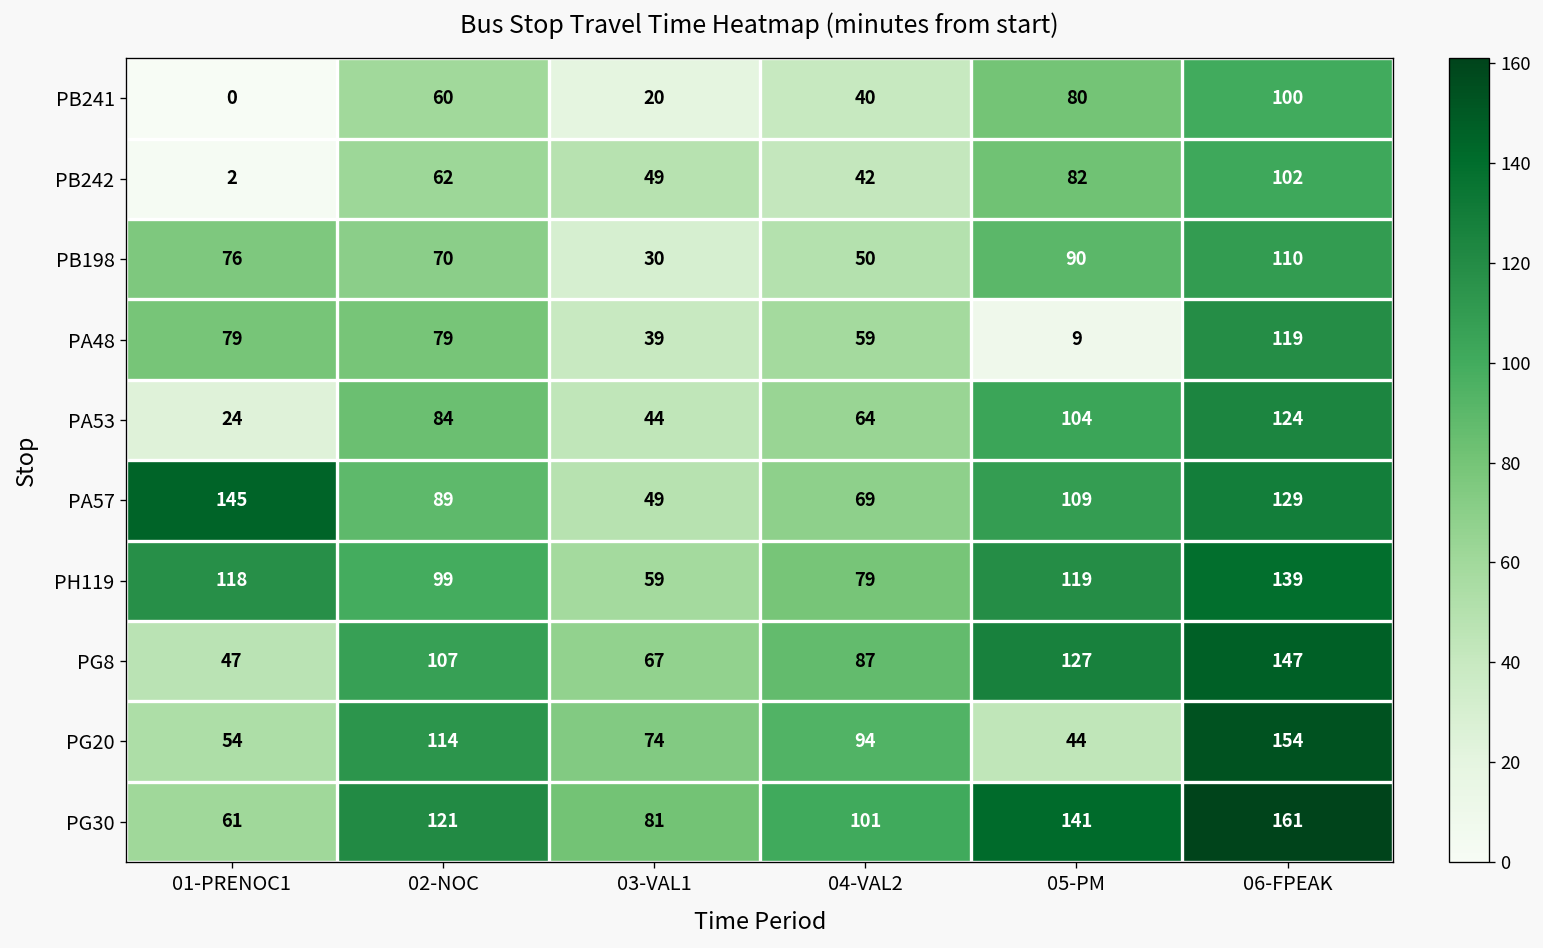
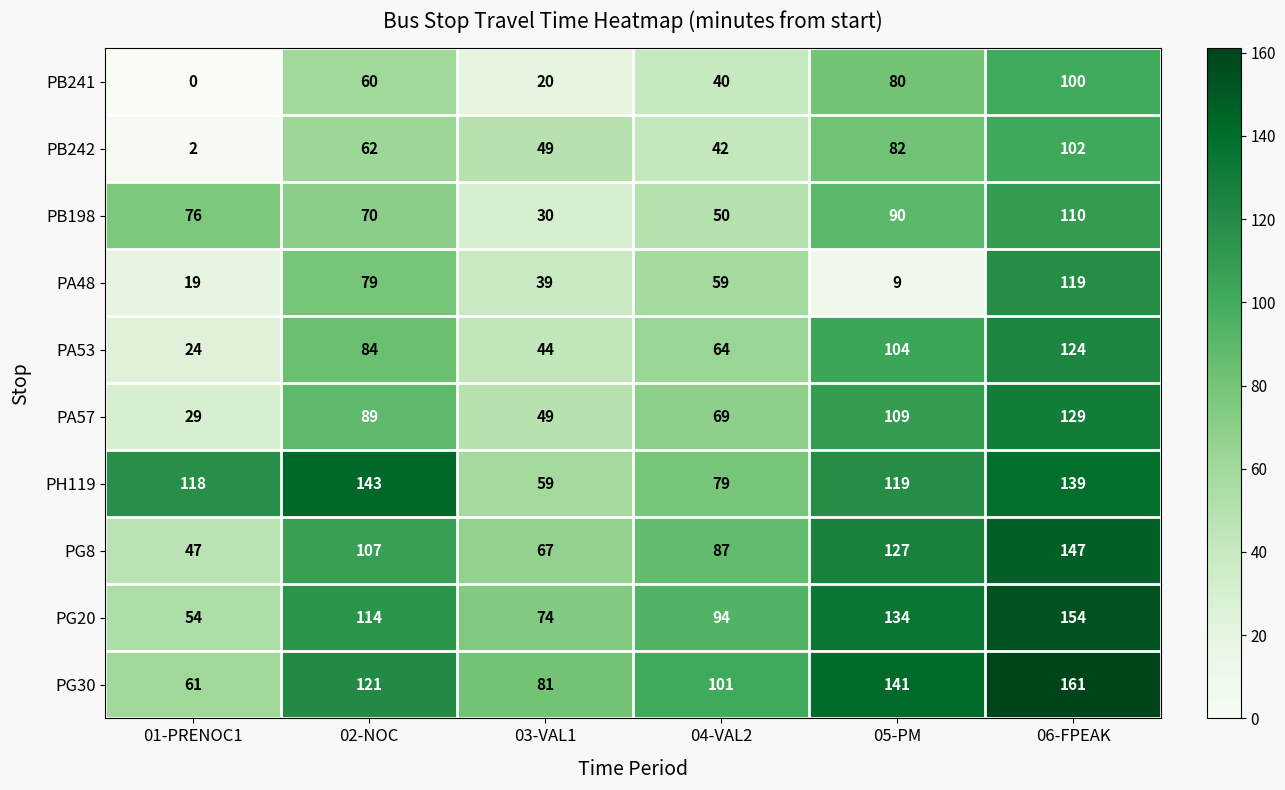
  {
    "PB241": {
      "01-PRENOC1": 0,
      "02-NOC": 60,
      "03-VAL1": 20,
      "04-VAL2": 40,
      "05-PM": 80,
      "06-FPEAK": 100
    },
    "PB242": {
      "01-PRENOC1": 2,
      "02-NOC": 62,
      "03-VAL1": 49,
      "04-VAL2": 42,
      "05-PM": 82,
      "06-FPEAK": 102
    },
    "PB198": {
      "01-PRENOC1": 76,
      "02-NOC": 70,
      "03-VAL1": 30,
      "04-VAL2": 50,
      "05-PM": 90,
      "06-FPEAK": 110
    },
    "PA48": {
-     "01-PRENOC1": 79,
+     "01-PRENOC1": 19,
      "02-NOC": 79,
      "03-VAL1": 39,
      "04-VAL2": 59,
      "05-PM": 9,
      "06-FPEAK": 119
    },
    "PA53": {
      "01-PRENOC1": 24,
      "02-NOC": 84,
      "03-VAL1": 44,
      "04-VAL2": 64,
      "05-PM": 104,
      "06-FPEAK": 124
    },
    "PA57": {
-     "01-PRENOC1": 145,
+     "01-PRENOC1": 29,
      "02-NOC": 89,
      "03-VAL1": 49,
      "04-VAL2": 69,
      "05-PM": 109,
      "06-FPEAK": 129
    },
    "PH119": {
      "01-PRENOC1": 118,
-     "02-NOC": 99,
+     "02-NOC": 143,
      "03-VAL1": 59,
      "04-VAL2": 79,
      "05-PM": 119,
      "06-FPEAK": 139
    },
    "PG8": {
      "01-PRENOC1": 47,
      "02-NOC": 107,
      "03-VAL1": 67,
      "04-VAL2": 87,
      "05-PM": 127,
      "06-FPEAK": 147
    },
    "PG20": {
      "01-PRENOC1": 54,
      "02-NOC": 114,
      "03-VAL1": 74,
      "04-VAL2": 94,
-     "05-PM": 44,
+     "05-PM": 134,
      "06-FPEAK": 154
    },
    "PG30": {
      "01-PRENOC1": 61,
      "02-NOC": 121,
      "03-VAL1": 81,
      "04-VAL2": 101,
      "05-PM": 141,
      "06-FPEAK": 161
    }
  }
